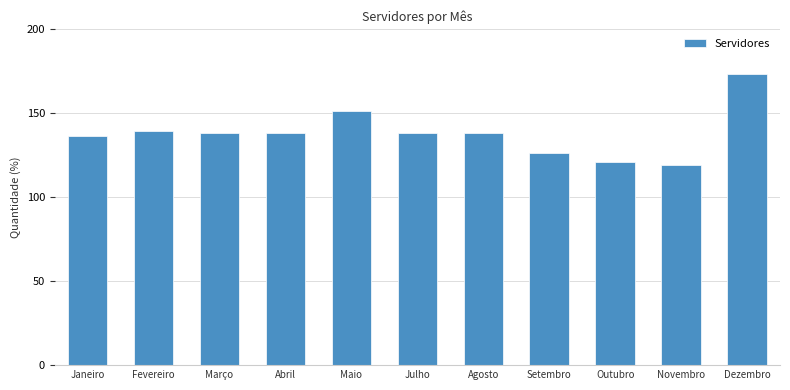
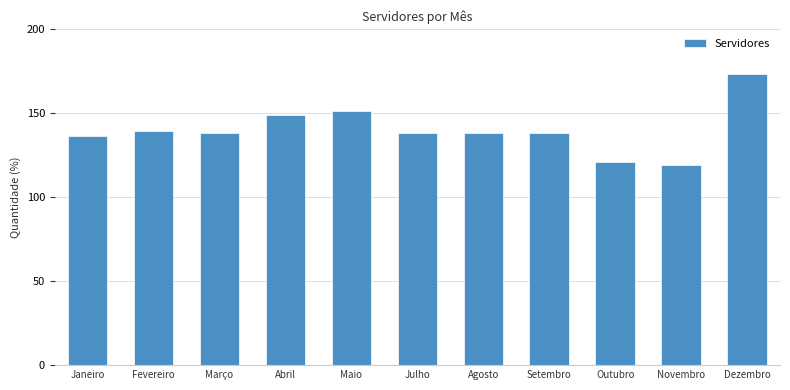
  {
    "Janeiro": 136,
    "Fevereiro": 139,
    "Março": 138,
-   "Abril": 138,
+   "Abril": 149,
    "Maio": 151,
    "Julho": 138,
    "Agosto": 138,
-   "Setembro": 126,
+   "Setembro": 138,
    "Outubro": 121,
    "Novembro": 119,
    "Dezembro": 173
  }
